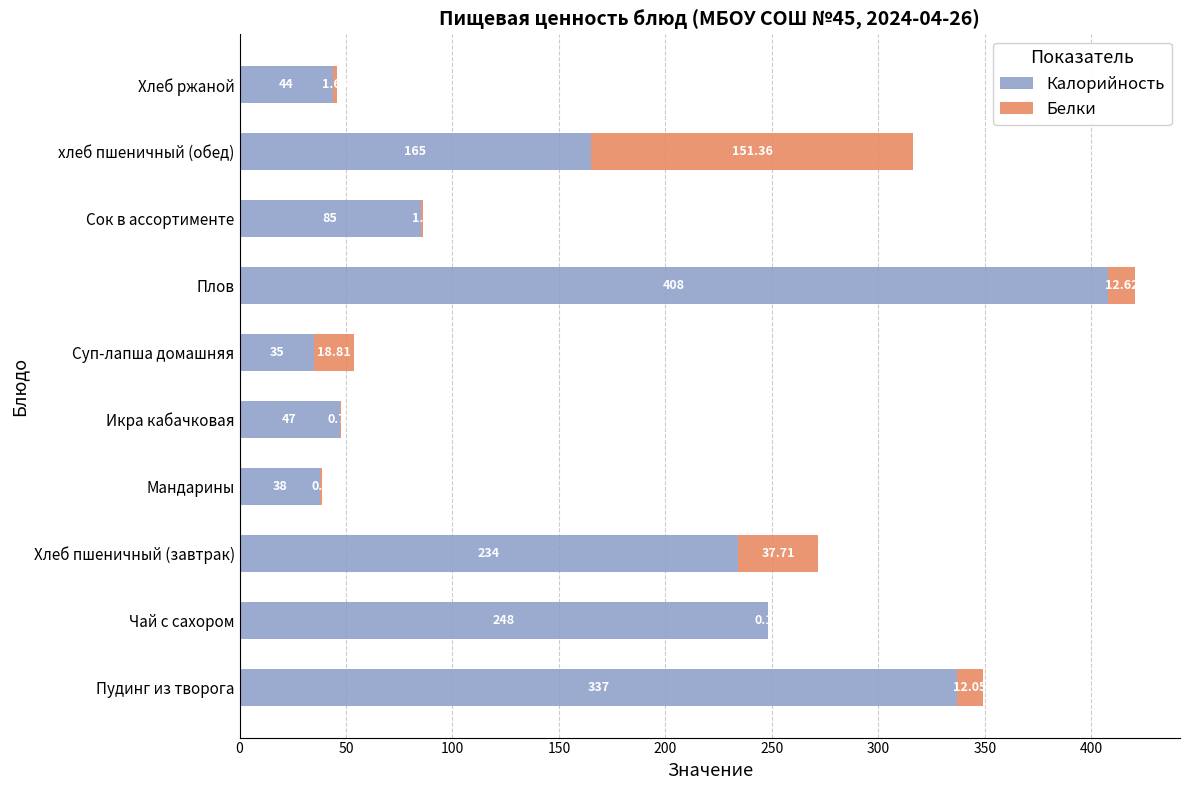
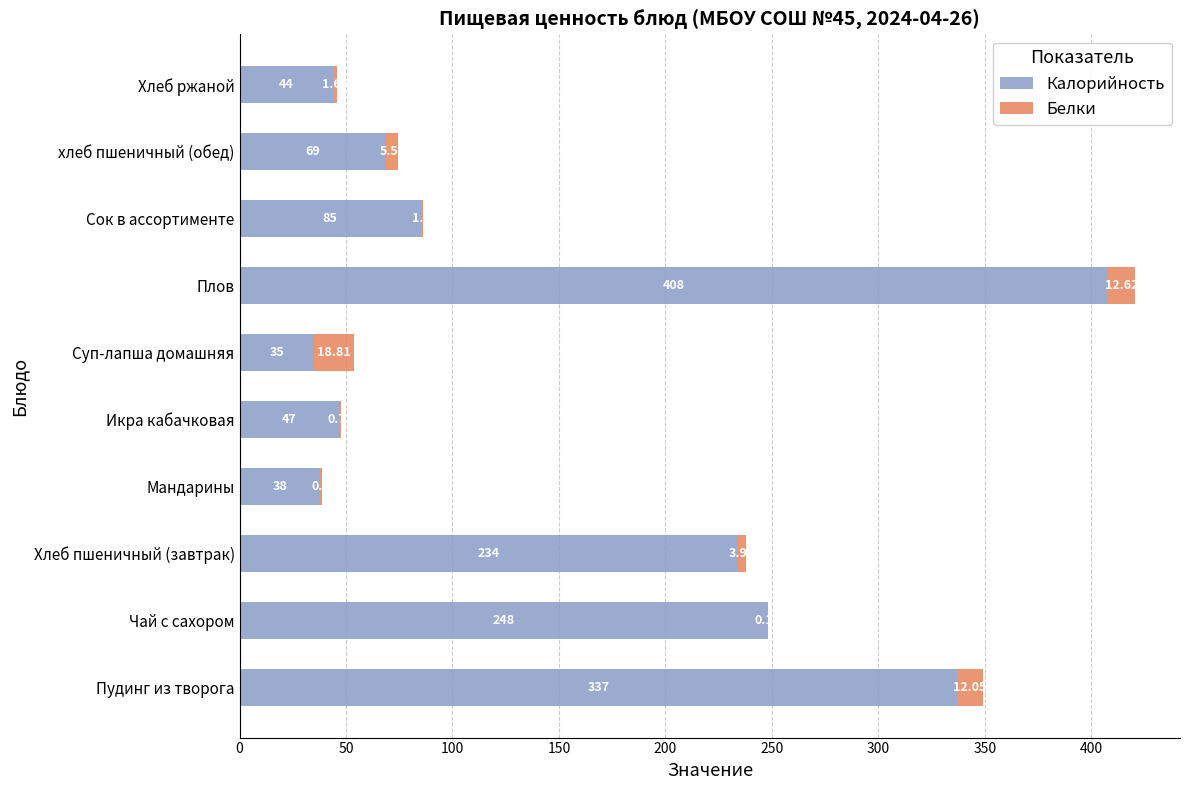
  {
    "Калорийность": {
      "Хлеб ржаной": 44,
-     "хлеб пшеничный (обед)": 165,
+     "хлеб пшеничный (обед)": 69,
      "Сок в ассортименте": 85,
      "Плов": 408,
      "Суп-лапша домашняя": 35,
      "Икра кабачковая": 47,
      "Мандарины": 38,
      "Хлеб пшеничный (завтрак)": 234,
      "Чай с сахором": 248,
      "Пудинг из творога": 337
    },
    "Белки": {
      "Хлеб ржаной": 1.65,
-     "хлеб пшеничный (обед)": 151.36,
+     "хлеб пшеничный (обед)": 5.53,
      "Сок в ассортименте": 1.0,
      "Плов": 12.62,
      "Суп-лапша домашняя": 18.81,
-     "Хлеб пшеничный (завтрак)": 37.71,
+     "Хлеб пшеничный (завтрак)": 3.95,
      "Пудинг из творога": 12.05
    }
  }
